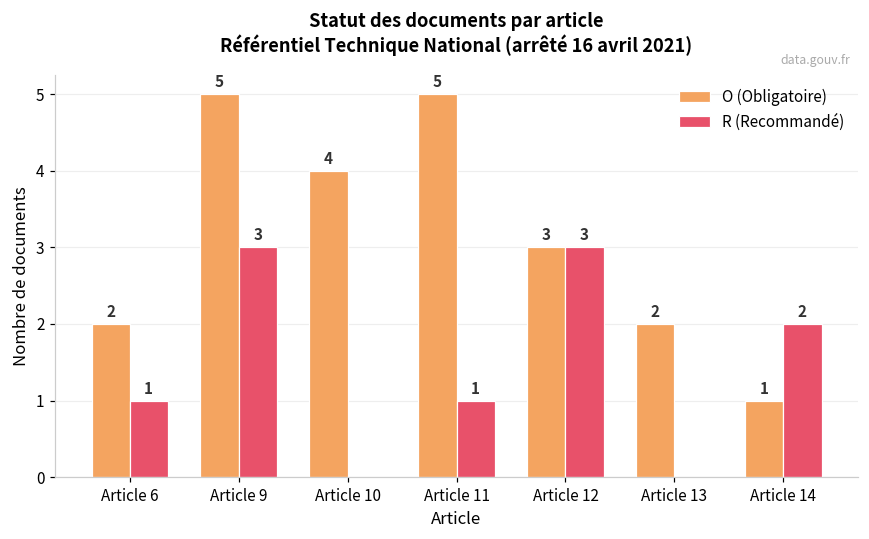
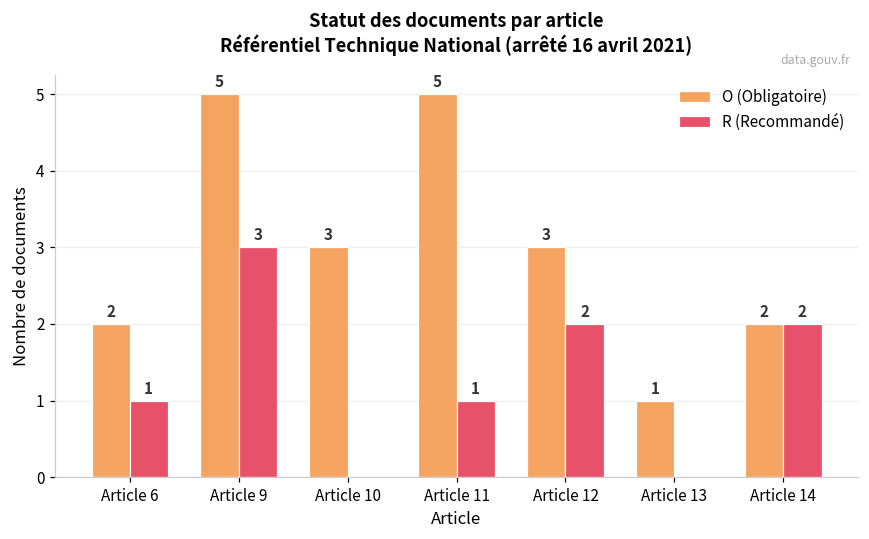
  {
    "O (Obligatoire)": {
      "Article 6": 2,
      "Article 9": 5,
-     "Article 10": 4,
+     "Article 10": 3,
      "Article 11": 5,
      "Article 12": 3,
-     "Article 13": 2,
-     "Article 14": 1
+     "Article 13": 1,
+     "Article 14": 2
    },
    "R (Recommandé)": {
      "Article 6": 1,
      "Article 9": 3,
      "Article 11": 1,
-     "Article 12": 3,
+     "Article 12": 2,
      "Article 14": 2
    }
  }
